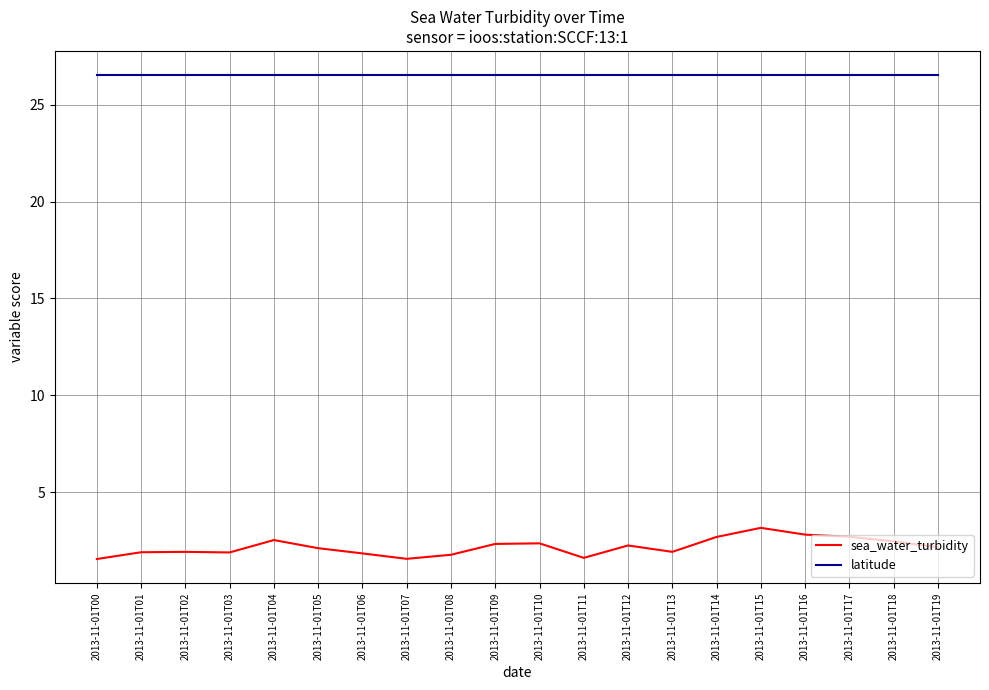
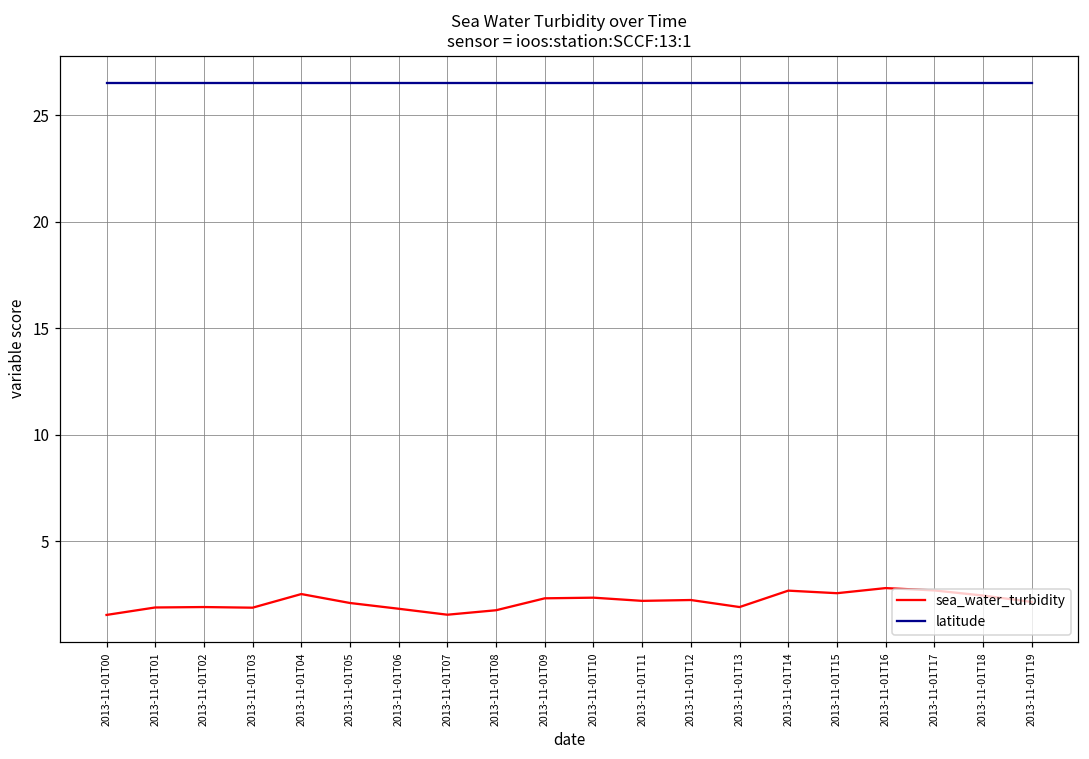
  {
    "sea_water_turbidity": {
      "2013-11-01T00": 1.5,
      "2013-11-01T01": 1.9,
      "2013-11-01T02": 1.9,
      "2013-11-01T03": 1.9,
      "2013-11-01T04": 2.5,
      "2013-11-01T05": 2.1,
      "2013-11-01T06": 1.8,
      "2013-11-01T07": 1.6,
      "2013-11-01T08": 1.8,
      "2013-11-01T09": 2.3,
      "2013-11-01T10": 2.4,
-     "2013-11-01T11": 1.6,
+     "2013-11-01T11": 2.2,
      "2013-11-01T12": 2.2,
      "2013-11-01T13": 1.9,
      "2013-11-01T14": 2.7,
-     "2013-11-01T15": 3.2,
+     "2013-11-01T15": 2.6,
      "2013-11-01T16": 2.8
    },
    "latitude": {
      "2013-11-01T00": 26.5,
      "2013-11-01T01": 26.5,
      "2013-11-01T02": 26.5,
      "2013-11-01T03": 26.5,
      "2013-11-01T04": 26.5,
      "2013-11-01T05": 26.5,
      "2013-11-01T06": 26.5,
      "2013-11-01T07": 26.5,
      "2013-11-01T08": 26.5,
      "2013-11-01T09": 26.5,
      "2013-11-01T10": 26.5,
      "2013-11-01T11": 26.5,
      "2013-11-01T12": 26.5,
      "2013-11-01T13": 26.5,
      "2013-11-01T14": 26.5,
      "2013-11-01T15": 26.5,
      "2013-11-01T16": 26.5,
      "2013-11-01T17": 26.5,
      "2013-11-01T18": 26.5,
      "2013-11-01T19": 26.5
    }
  }
